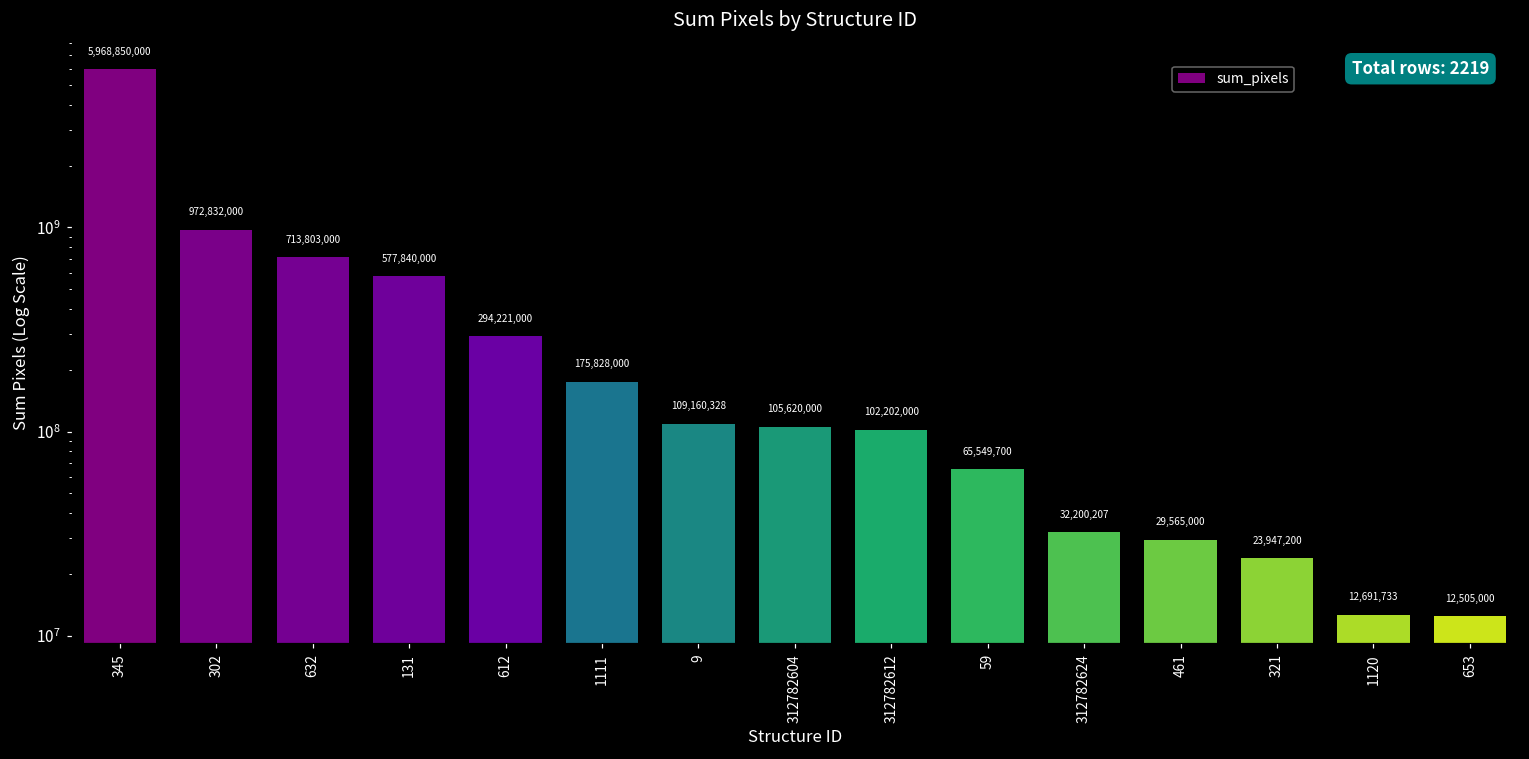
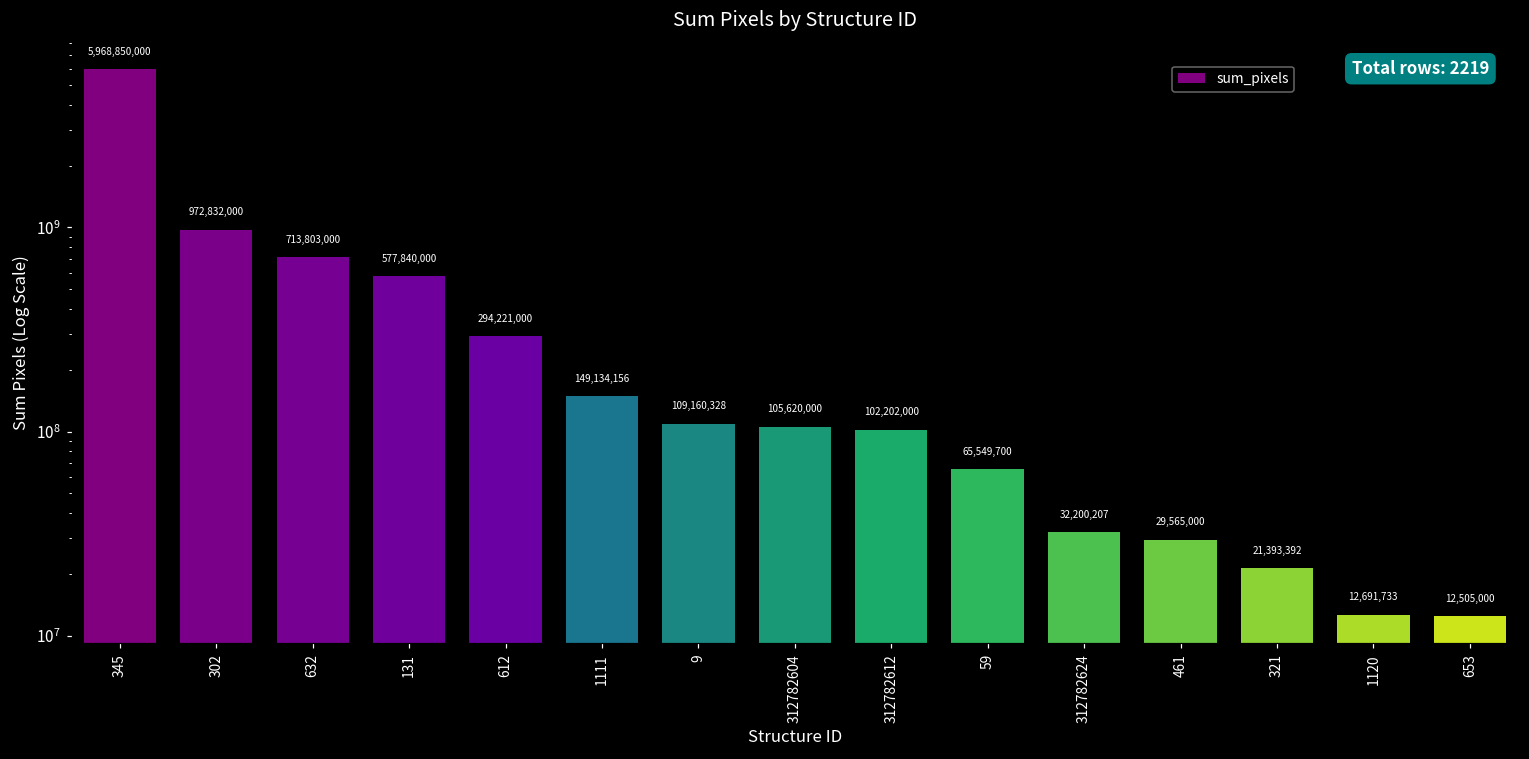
  {
    "345": "5,968,850,000",
    "302": "972,832,000",
    "632": "713,803,000",
    "131": "577,840,000",
    "612": "294,221,000",
-   "1111": "175,828,000",
+   "1111": "149,134,156",
    "9": "109,160,328",
    "312782604": "105,620,000",
    "312782612": "102,202,000",
    "59": "65,549,700",
    "312782624": "32,200,207",
    "461": "29,565,000",
-   "321": "23,947,200",
+   "321": "21,393,392",
    "1120": "12,691,733",
    "653": "12,505,000"
  }
